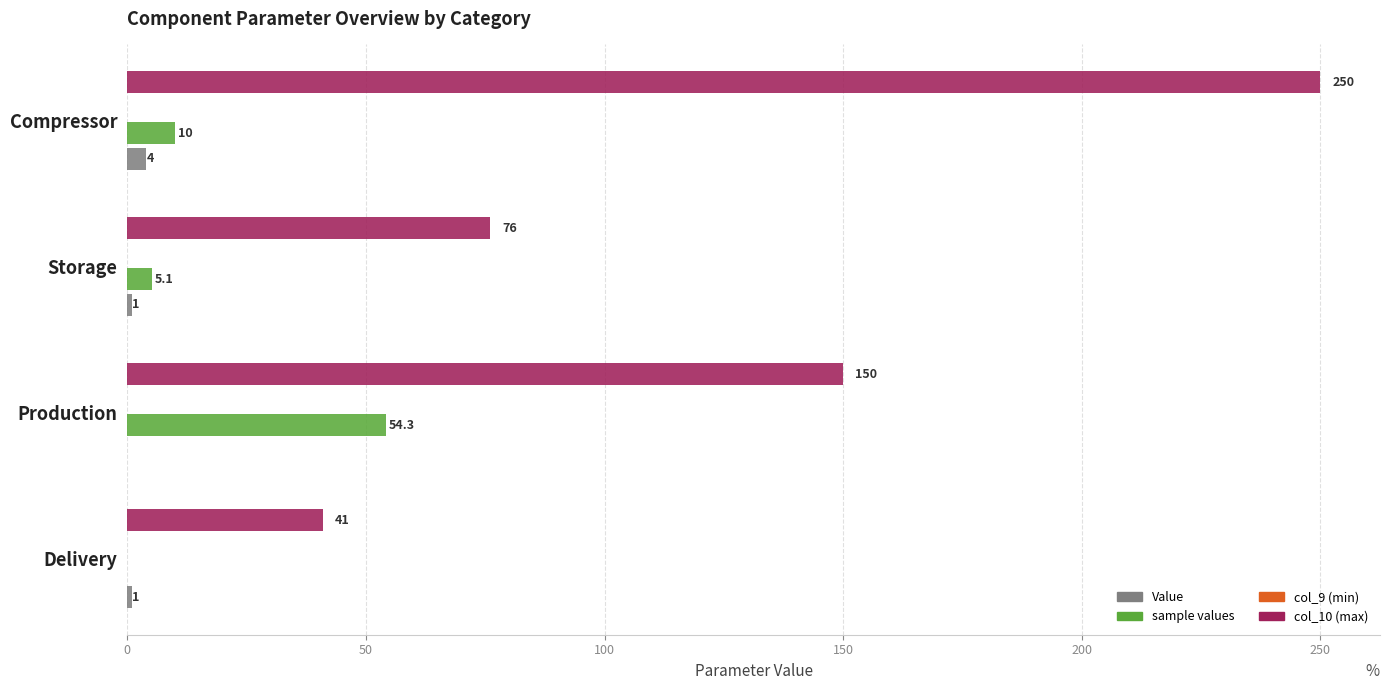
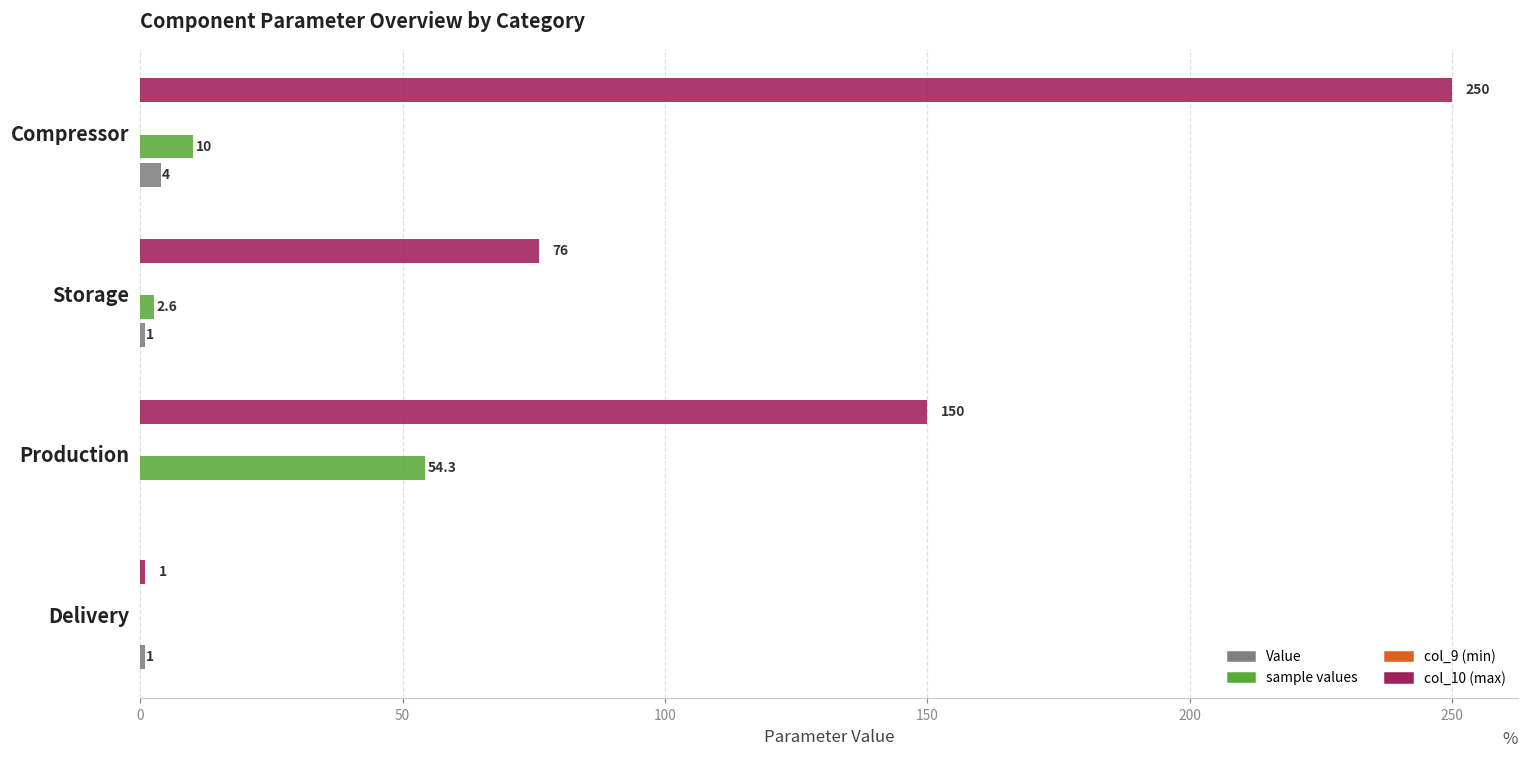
  {
    "Value": {
      "Compressor": 4,
      "Storage": 1,
      "Delivery": 1
    },
    "sample values": {
      "Compressor": 10,
-     "Storage": 5.1,
+     "Storage": 2.6,
      "Production": 54.3
    },
    "col_9 (min)": {
      "Compressor": 0,
      "Storage": 0,
      "Production": 0,
      "Delivery": 0
    },
    "col_10 (max)": {
      "Compressor": 250,
      "Storage": 76,
      "Production": 150,
-     "Delivery": 41
+     "Delivery": 1
    }
  }
